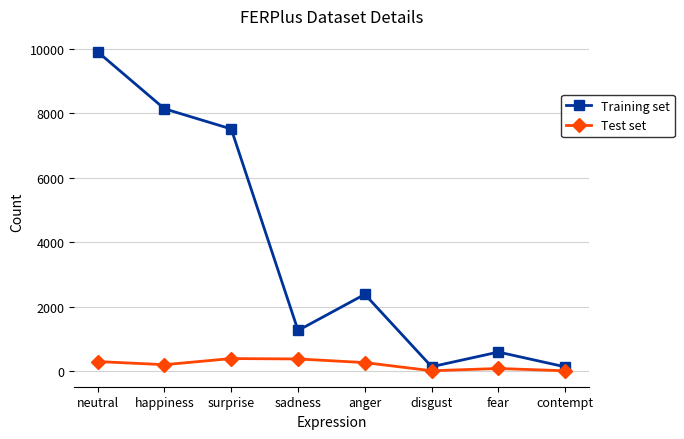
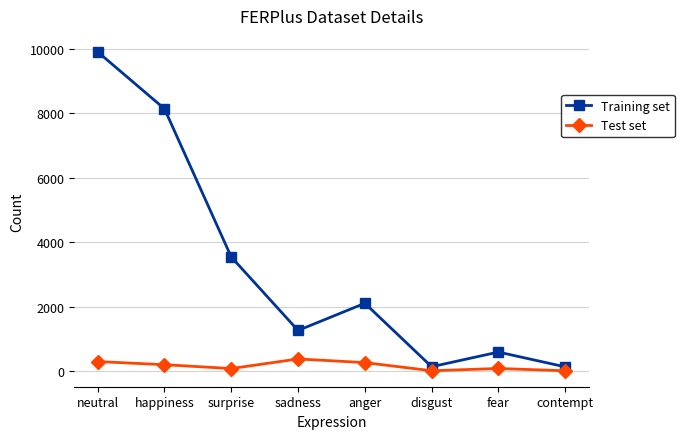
  {
    "Training set": {
      "neutral": 9900,
      "happiness": 8100,
-     "surprise": 7500,
+     "surprise": 3500,
      "sadness": 1300,
-     "anger": 2400,
+     "anger": 2100,
      "disgust": 100,
      "fear": 600,
      "contempt": 100
    },
    "Test set": {
      "neutral": 300,
      "happiness": 200,
-     "surprise": 400,
+     "surprise": 100,
      "sadness": 400,
      "anger": 300,
      "disgust": 0,
      "fear": 100,
      "contempt": 0
    }
  }
